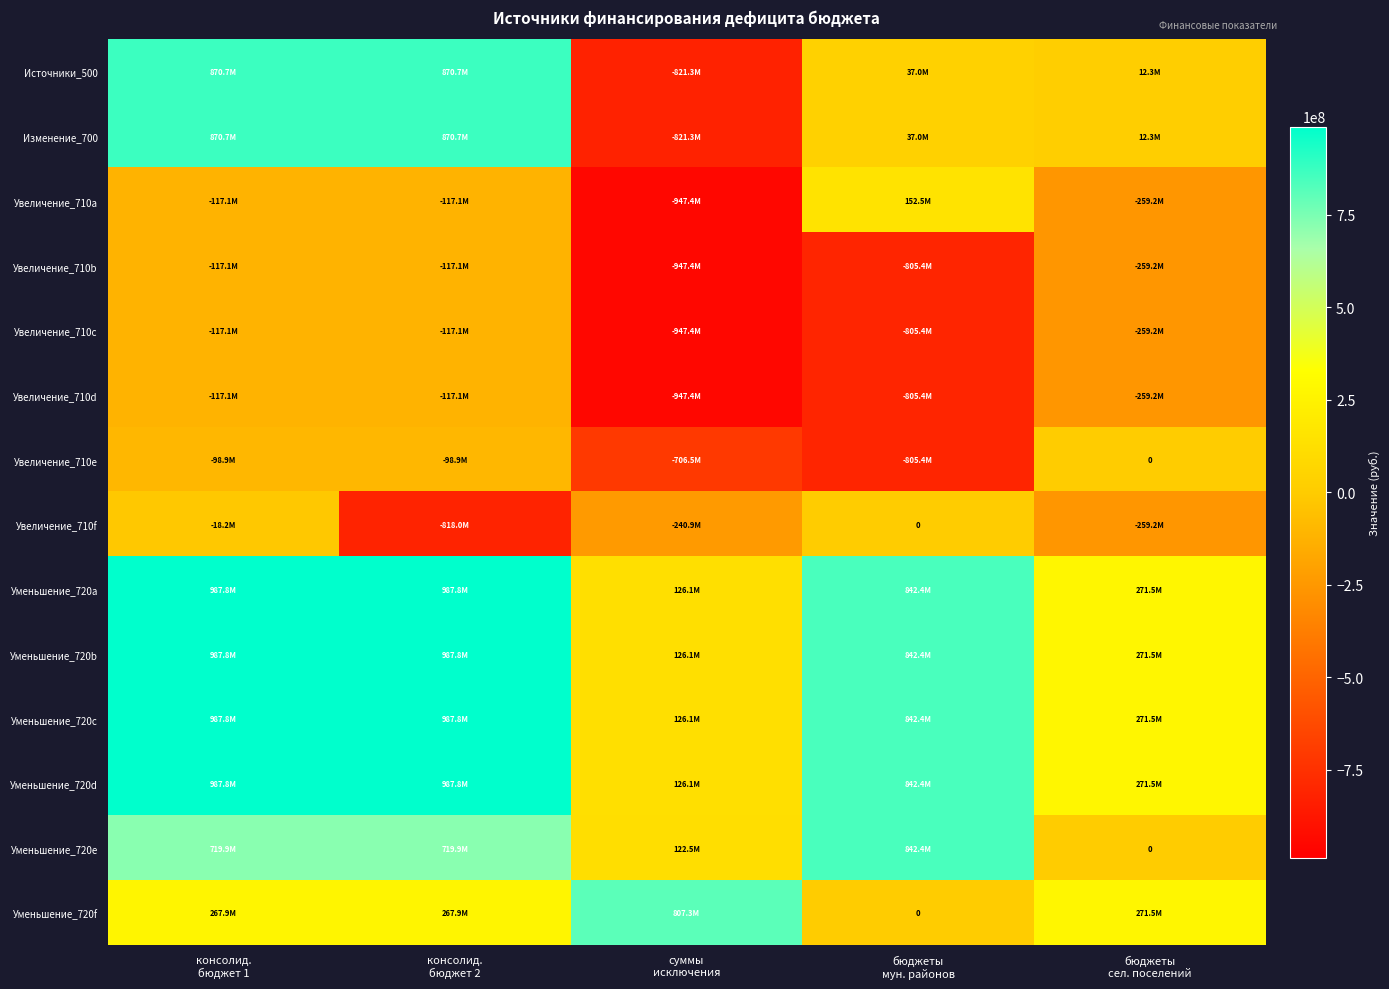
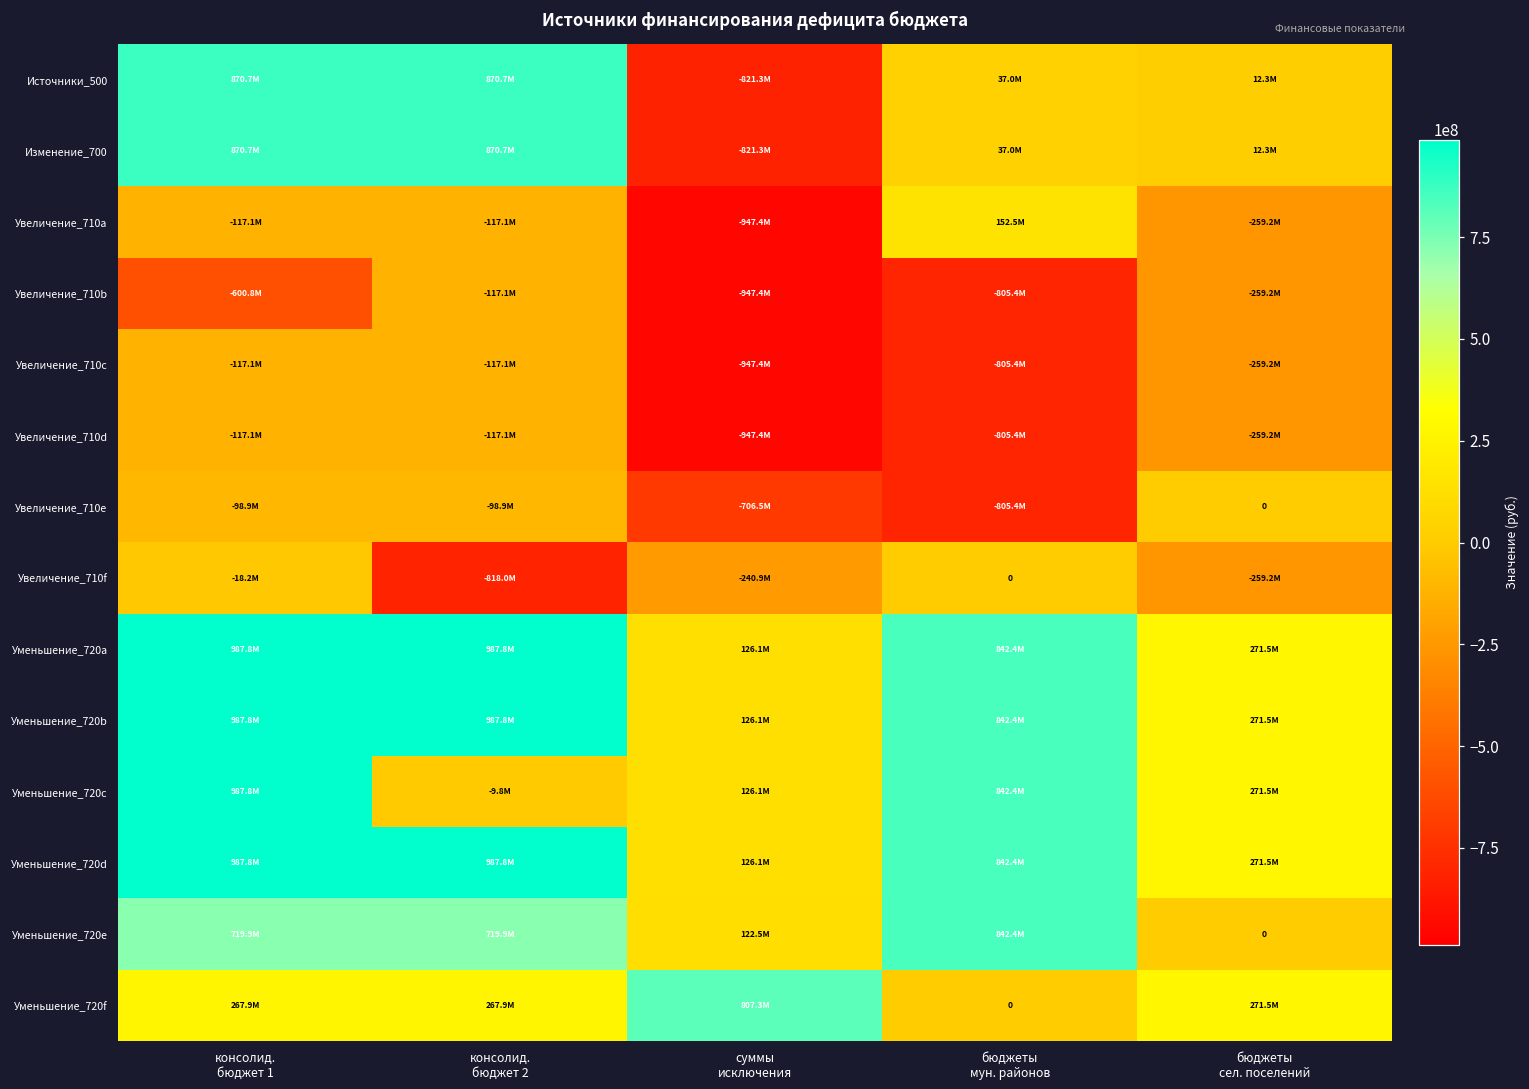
  {
    "Источники_500": {
      "консолид. бюджет 1": "870.7M",
      "консолид. бюджет 2": "870.7M",
      "суммы исключения": "-821.3M",
      "бюджеты мун. районов": "37.0M",
      "бюджеты сел. поселений": "12.3M"
    },
    "Изменение_700": {
      "консолид. бюджет 1": "870.7M",
      "консолид. бюджет 2": "870.7M",
      "суммы исключения": "-821.3M",
      "бюджеты мун. районов": "37.0M",
      "бюджеты сел. поселений": "12.3M"
    },
    "Увеличение_710a": {
      "консолид. бюджет 1": "-117.1M",
      "консолид. бюджет 2": "-117.1M",
      "суммы исключения": "-947.4M",
      "бюджеты мун. районов": "152.5M",
      "бюджеты сел. поселений": "-259.2M"
    },
    "Увеличение_710b": {
-     "консолид. бюджет 1": "-117.1M",
+     "консолид. бюджет 1": "-600.8M",
      "консолид. бюджет 2": "-117.1M",
      "суммы исключения": "-947.4M",
      "бюджеты мун. районов": "-805.4M",
      "бюджеты сел. поселений": "-259.2M"
    },
    "Увеличение_710c": {
      "консолид. бюджет 1": "-117.1M",
      "консолид. бюджет 2": "-117.1M",
      "суммы исключения": "-947.4M",
      "бюджеты мун. районов": "-805.4M",
      "бюджеты сел. поселений": "-259.2M"
    },
    "Увеличение_710d": {
      "консолид. бюджет 1": "-117.1M",
      "консолид. бюджет 2": "-117.1M",
      "суммы исключения": "-947.4M",
      "бюджеты мун. районов": "-805.4M",
      "бюджеты сел. поселений": "-259.2M"
    },
    "Увеличение_710e": {
      "консолид. бюджет 1": "-98.9M",
      "консолид. бюджет 2": "-98.9M",
      "суммы исключения": "-706.5M",
      "бюджеты мун. районов": "-805.4M",
      "бюджеты сел. поселений": "0"
    },
    "Увеличение_710f": {
      "консолид. бюджет 1": "-18.2M",
      "консолид. бюджет 2": "-818.0M",
      "суммы исключения": "-240.9M",
      "бюджеты мун. районов": "0",
      "бюджеты сел. поселений": "-259.2M"
    },
    "Уменьшение_720a": {
      "консолид. бюджет 1": "987.8M",
      "консолид. бюджет 2": "987.8M",
      "суммы исключения": "126.1M",
      "бюджеты мун. районов": "842.4M",
      "бюджеты сел. поселений": "271.5M"
    },
    "Уменьшение_720b": {
      "консолид. бюджет 1": "987.8M",
      "консолид. бюджет 2": "987.8M",
      "суммы исключения": "126.1M",
      "бюджеты мун. районов": "842.4M",
      "бюджеты сел. поселений": "271.5M"
    },
    "Уменьшение_720c": {
      "консолид. бюджет 1": "987.8M",
-     "консолид. бюджет 2": "987.8M",
+     "консолид. бюджет 2": "-9.8M",
      "суммы исключения": "126.1M",
      "бюджеты мун. районов": "842.4M",
      "бюджеты сел. поселений": "271.5M"
    },
    "Уменьшение_720d": {
      "консолид. бюджет 1": "987.8M",
      "консолид. бюджет 2": "987.8M",
      "суммы исключения": "126.1M",
      "бюджеты мун. районов": "842.4M",
      "бюджеты сел. поселений": "271.5M"
    },
    "Уменьшение_720e": {
      "консолид. бюджет 1": "719.9M",
      "консолид. бюджет 2": "719.9M",
      "суммы исключения": "122.5M",
      "бюджеты мун. районов": "842.4M",
      "бюджеты сел. поселений": "0"
    },
    "Уменьшение_720f": {
      "консолид. бюджет 1": "267.9M",
      "консолид. бюджет 2": "267.9M",
      "суммы исключения": "807.3M",
      "бюджеты мун. районов": "0",
      "бюджеты сел. поселений": "271.5M"
    }
  }
